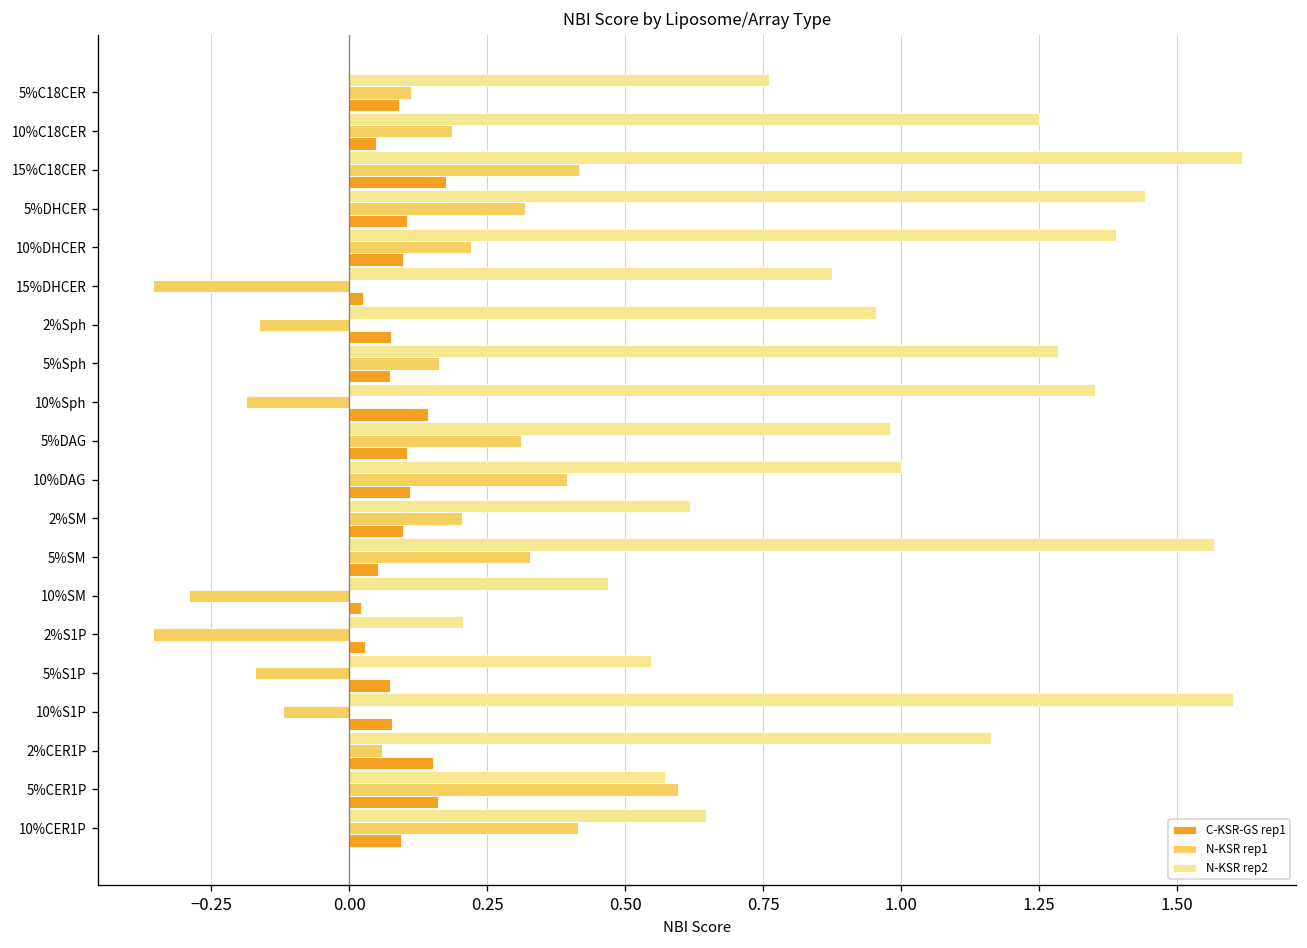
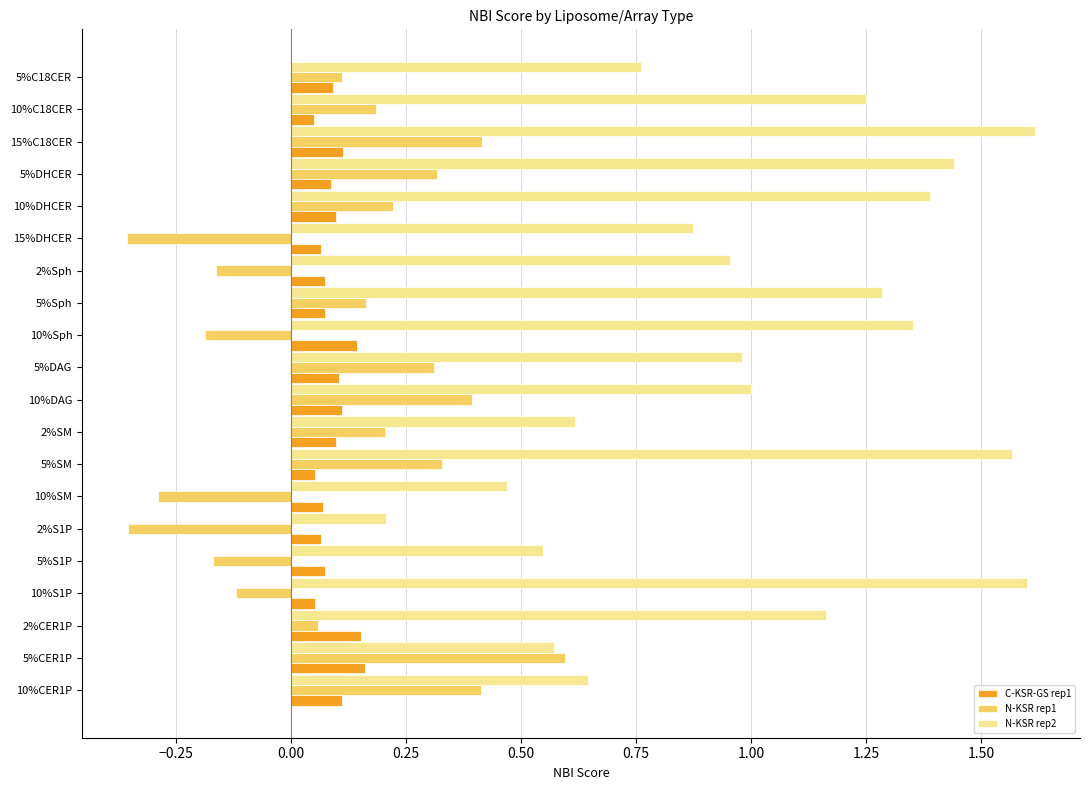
  {
    "C-KSR-GS rep1": {
      "5%C18CER": 0.09,
      "10%C18CER": 0.05,
-     "15%C18CER": 0.18,
-     "5%DHCER": 0.10,
+     "15%C18CER": 0.11,
+     "5%DHCER": 0.09,
      "10%DHCER": 0.10,
-     "15%DHCER": 0.02,
+     "15%DHCER": 0.07,
      "2%Sph": 0.07,
      "5%Sph": 0.07,
      "10%Sph": 0.14,
      "5%DAG": 0.10,
      "10%DAG": 0.11,
      "2%SM": 0.10,
      "5%SM": 0.05,
-     "10%SM": 0.02,
-     "2%S1P": 0.03,
+     "10%SM": 0.07,
+     "2%S1P": 0.07,
      "5%S1P": 0.07,
-     "10%S1P": 0.08,
+     "10%S1P": 0.05,
      "2%CER1P": 0.15,
      "5%CER1P": 0.16,
-     "10%CER1P": 0.09
+     "10%CER1P": 0.11
    }
  }
